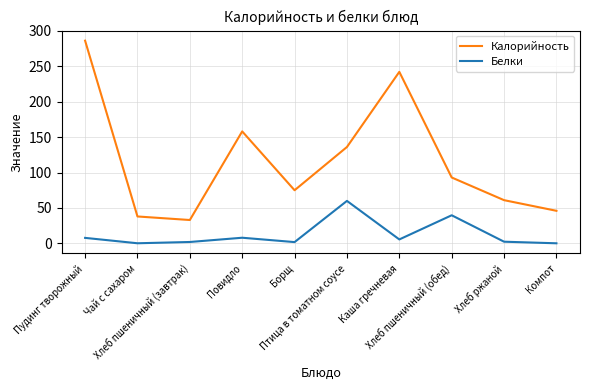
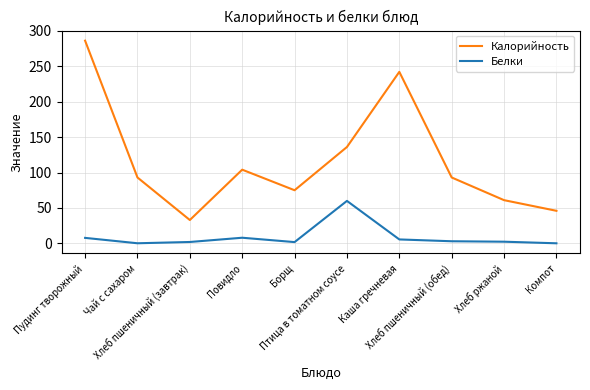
  {
    "Калорийность": {
      "Пудинг творожный": 290,
-     "Чай с сахаром": 40,
+     "Чай с сахаром": 90,
      "Хлеб пшеничный (завтрак)": 30,
-     "Повидло": 160,
+     "Повидло": 100,
      "Борщ": 80,
      "Птица в томатном соусе": 140,
      "Каша гречневая": 240,
      "Хлеб пшеничный (обед)": 90,
      "Хлеб ржаной": 60,
      "Компот": 50
    },
    "Белки": {
      "Пудинг творожный": 10,
      "Чай с сахаром": 0,
      "Хлеб пшеничный (завтрак)": 0,
      "Повидло": 10,
      "Борщ": 0,
      "Птица в томатном соусе": 60,
      "Каша гречневая": 10,
-     "Хлеб пшеничный (обед)": 40,
+     "Хлеб пшеничный (обед)": 0,
      "Хлеб ржаной": 0,
      "Компот": 0
    }
  }
